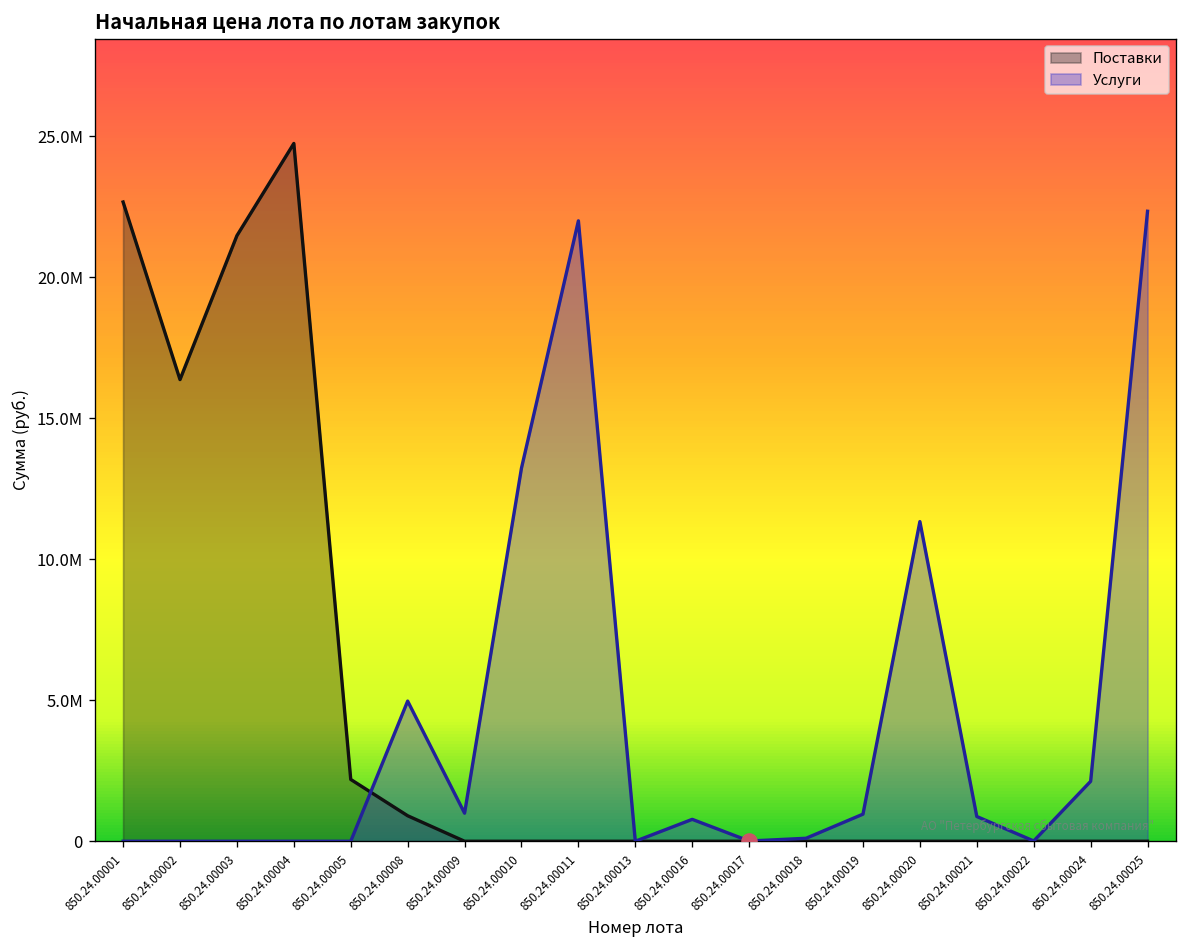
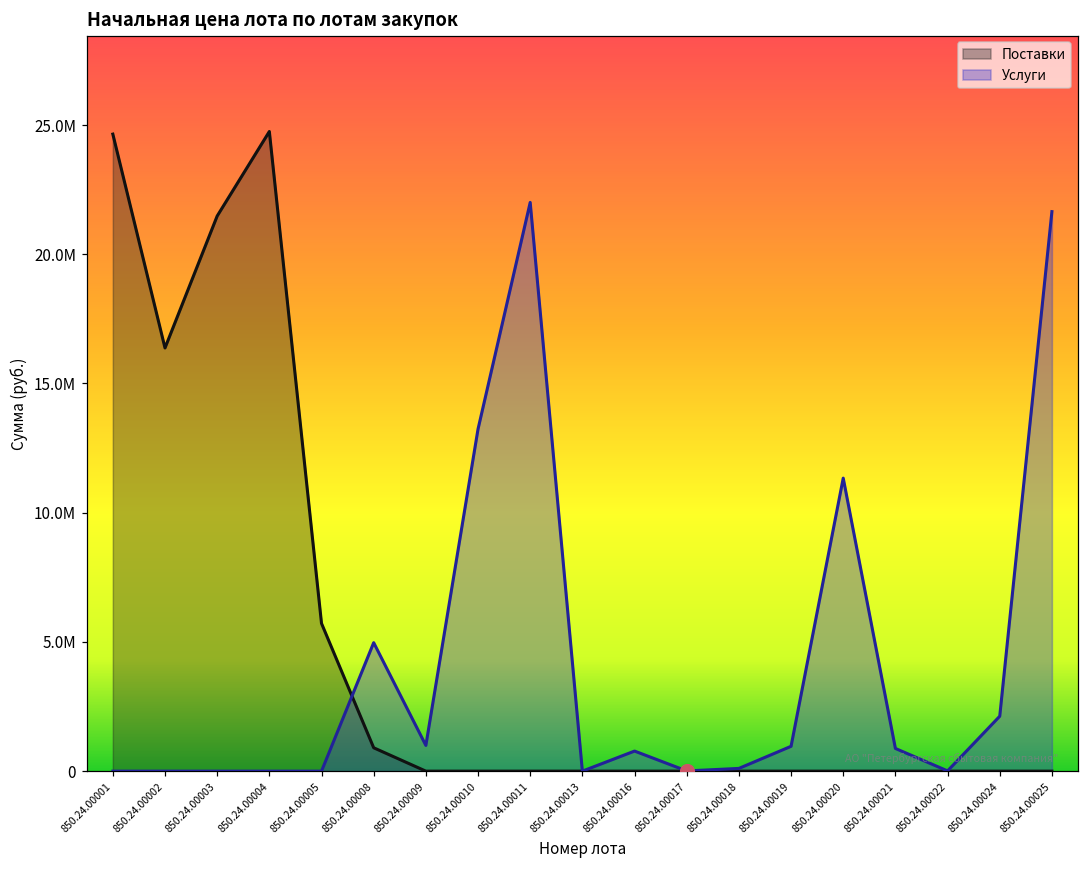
  {
    "Поставки": {
-     "850.24.00001": 22700000,
+     "850.24.00001": 24600000,
      "850.24.00002": 16400000,
      "850.24.00003": 21500000,
      "850.24.00004": 24800000,
-     "850.24.00005": 2200000,
+     "850.24.00005": 5700000,
      "850.24.00008": 900000,
      "850.24.00009": 0,
      "850.24.00010": 0,
      "850.24.00011": 0,
      "850.24.00016": 0,
      "850.24.00019": 0,
      "850.24.00020": 0,
      "850.24.00021": 0,
      "850.24.00024": 0,
      "850.24.00025": 0
    },
    "Услуги": {
      "850.24.00001": 0,
      "850.24.00002": 0,
      "850.24.00003": 0,
      "850.24.00004": 0,
      "850.24.00005": 0,
      "850.24.00008": 5000000,
      "850.24.00009": 1000000,
      "850.24.00010": 13200000,
      "850.24.00011": 22000000,
      "850.24.00016": 800000,
      "850.24.00019": 1000000,
      "850.24.00020": 11300000,
      "850.24.00021": 900000,
      "850.24.00024": 2100000,
-     "850.24.00025": 22300000
+     "850.24.00025": 21700000
    }
  }
